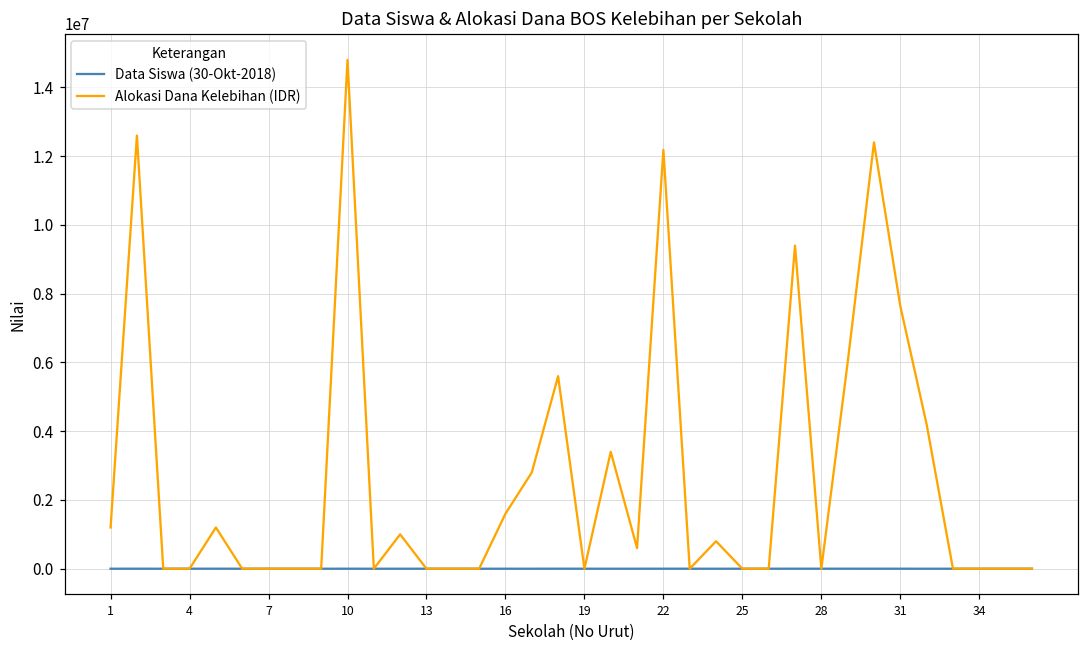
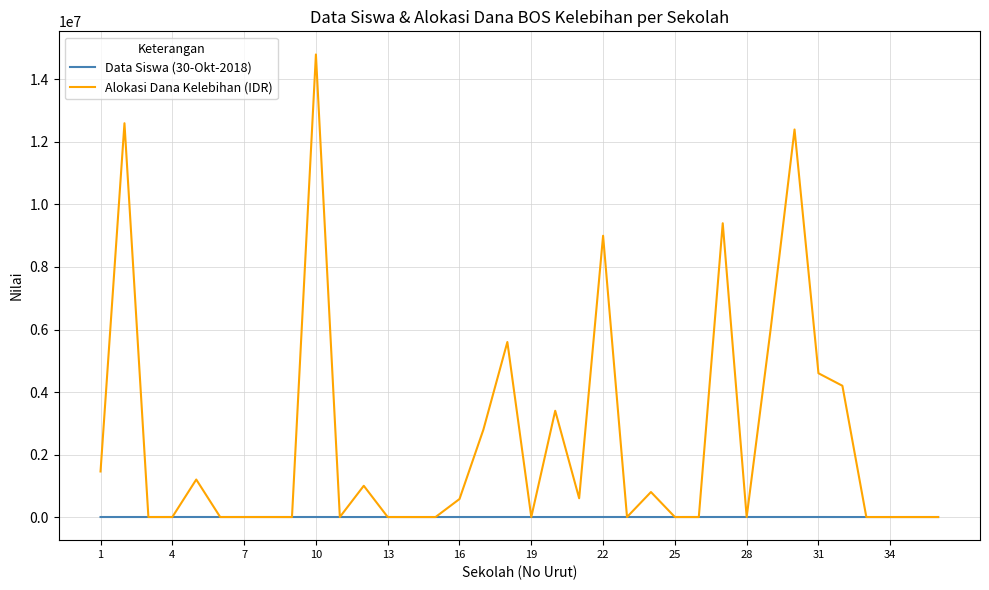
  {
    "Data Siswa (30-Okt-2018)": {
      "1": 0,
      "10": 0,
      "16": 0,
      "22": 0,
      "31": 0
    },
    "Alokasi Dana Kelebihan (IDR)": {
-     "1": 1200000,
+     "1": 1500000,
      "10": 14800000,
-     "16": 1600000,
-     "22": 12200000,
-     "31": 7600000
+     "16": 600000,
+     "22": 9000000,
+     "31": 4600000
    }
  }
